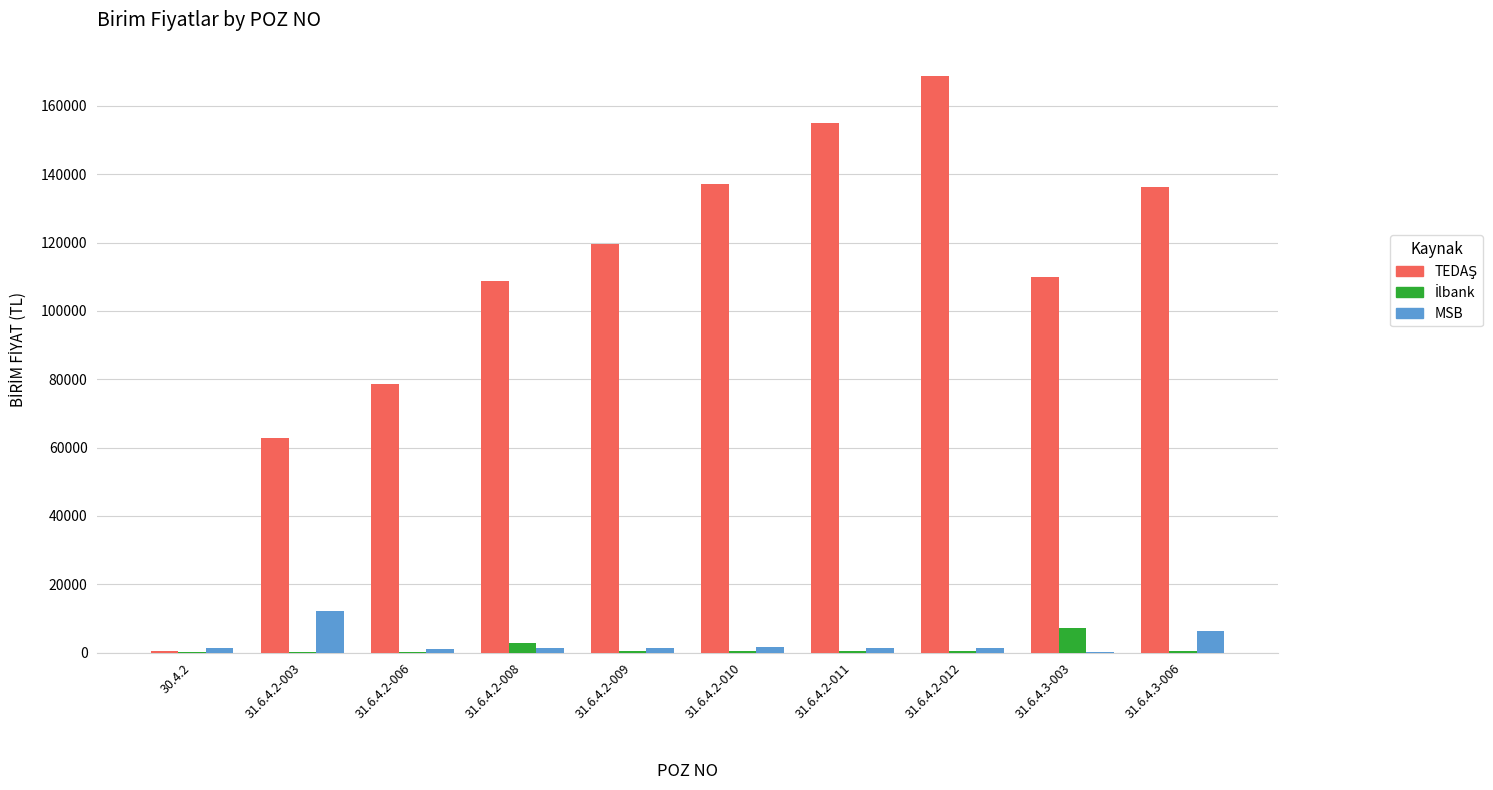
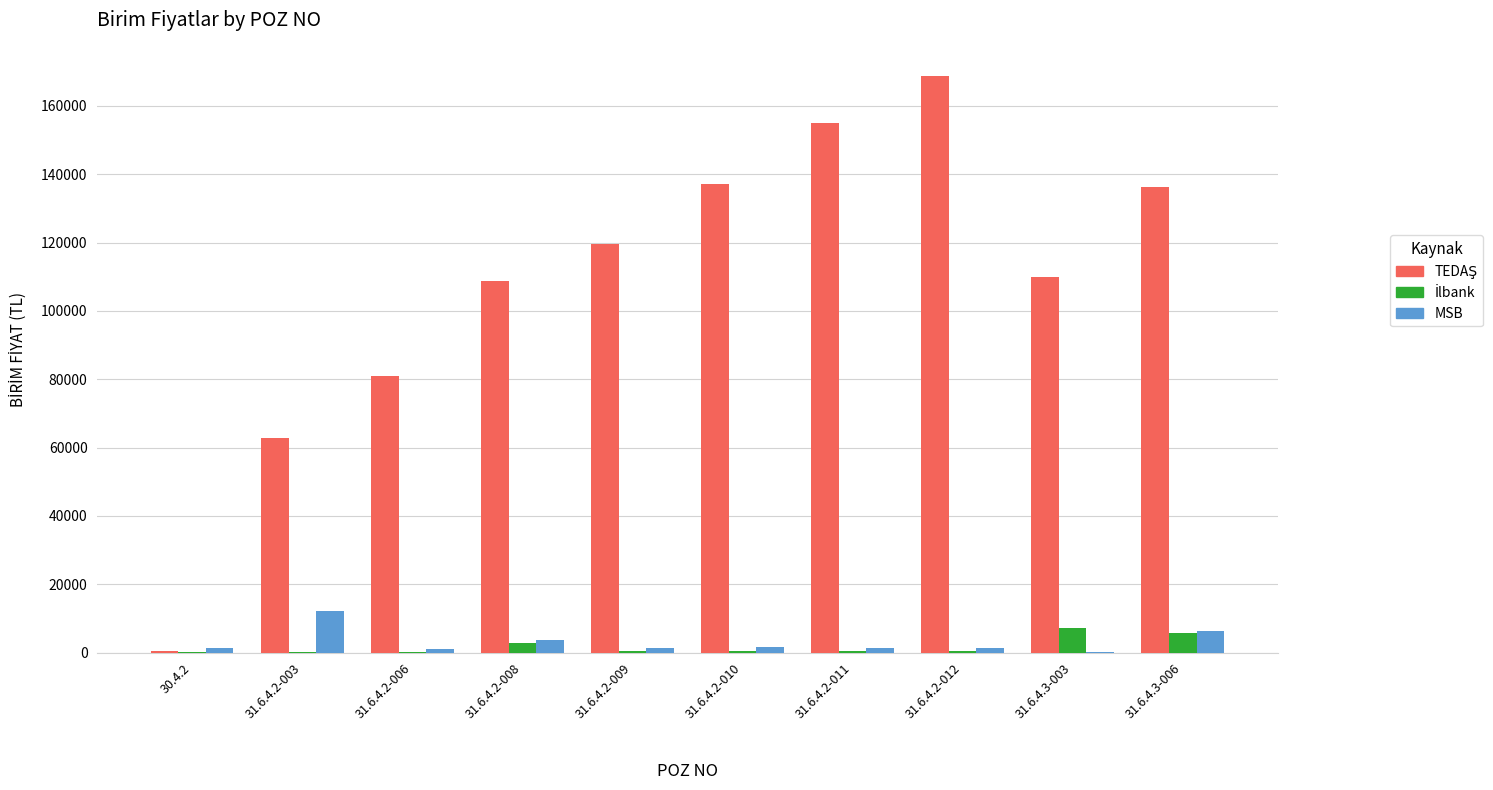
  {
    "TEDAŞ": {
      "31.6.4.2-003": 63000,
-     "31.6.4.2-006": 78000,
+     "31.6.4.2-006": 81000,
      "31.6.4.2-008": 109000,
      "31.6.4.2-009": 120000,
      "31.6.4.2-010": 137000,
      "31.6.4.2-011": 155000,
      "31.6.4.2-012": 169000,
      "31.6.4.3-003": 110000,
      "31.6.4.3-006": 136000
    },
    "İlbank": {
      "31.6.4.2-008": 3000,
      "31.6.4.3-003": 7000,
-     "31.6.4.3-006": 0
+     "31.6.4.3-006": 6000
    },
    "MSB": {
      "30.4.2": 1000,
      "31.6.4.2-003": 12000,
      "31.6.4.2-006": 1000,
-     "31.6.4.2-008": 1000,
+     "31.6.4.2-008": 4000,
      "31.6.4.2-009": 1000,
      "31.6.4.2-010": 2000,
      "31.6.4.2-011": 1000,
      "31.6.4.2-012": 1000,
      "31.6.4.3-006": 6000
    }
  }
